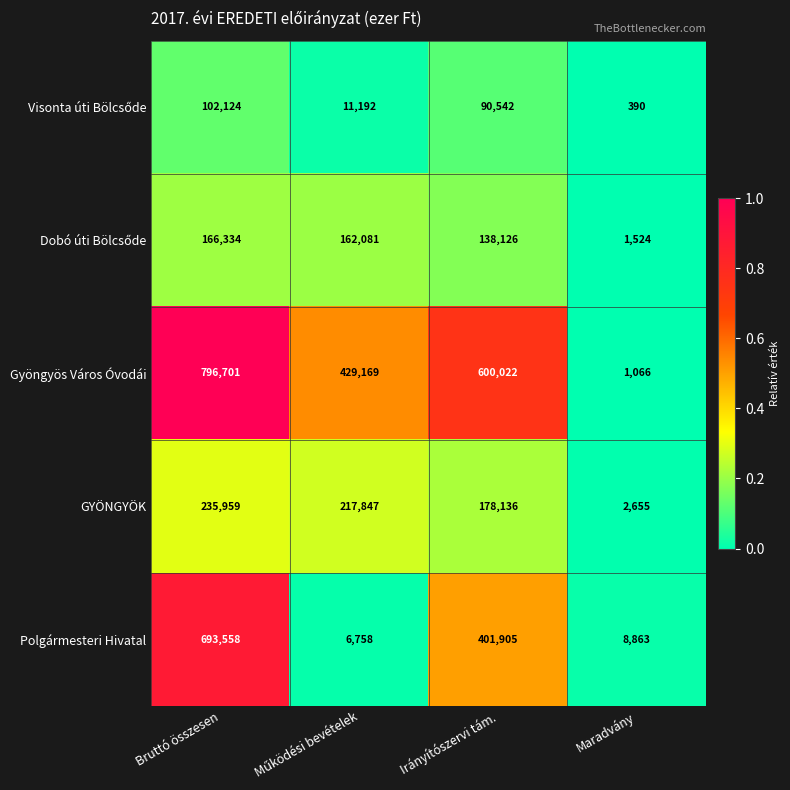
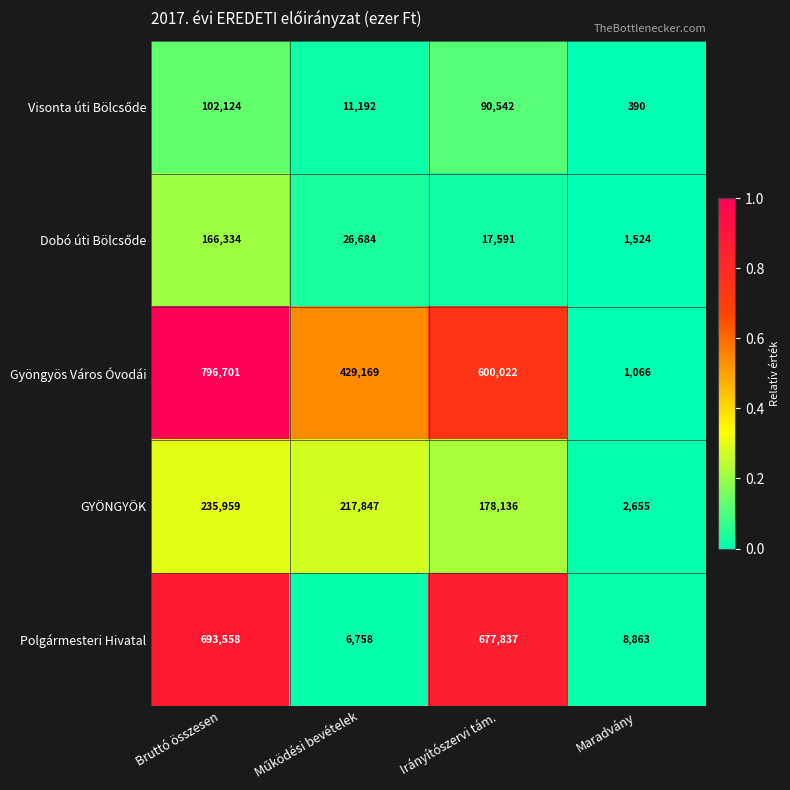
  {
    "Visonta úti Bölcsőde": {
      "Bruttó összesen": "102,124",
      "Működési bevételek": "11,192",
      "Irányítószervi tám.": "90,542",
      "Maradvány": "390"
    },
    "Dobó úti Bölcsőde": {
      "Bruttó összesen": "166,334",
-     "Működési bevételek": "162,081",
-     "Irányítószervi tám.": "138,126",
+     "Működési bevételek": "26,684",
+     "Irányítószervi tám.": "17,591",
      "Maradvány": "1,524"
    },
    "Gyöngyös Város Óvodái": {
      "Bruttó összesen": "796,701",
      "Működési bevételek": "429,169",
      "Irányítószervi tám.": "600,022",
      "Maradvány": "1,066"
    },
    "GYÖNGYÖK": {
      "Bruttó összesen": "235,959",
      "Működési bevételek": "217,847",
      "Irányítószervi tám.": "178,136",
      "Maradvány": "2,655"
    },
    "Polgármesteri Hivatal": {
      "Bruttó összesen": "693,558",
      "Működési bevételek": "6,758",
-     "Irányítószervi tám.": "401,905",
+     "Irányítószervi tám.": "677,837",
      "Maradvány": "8,863"
    }
  }
